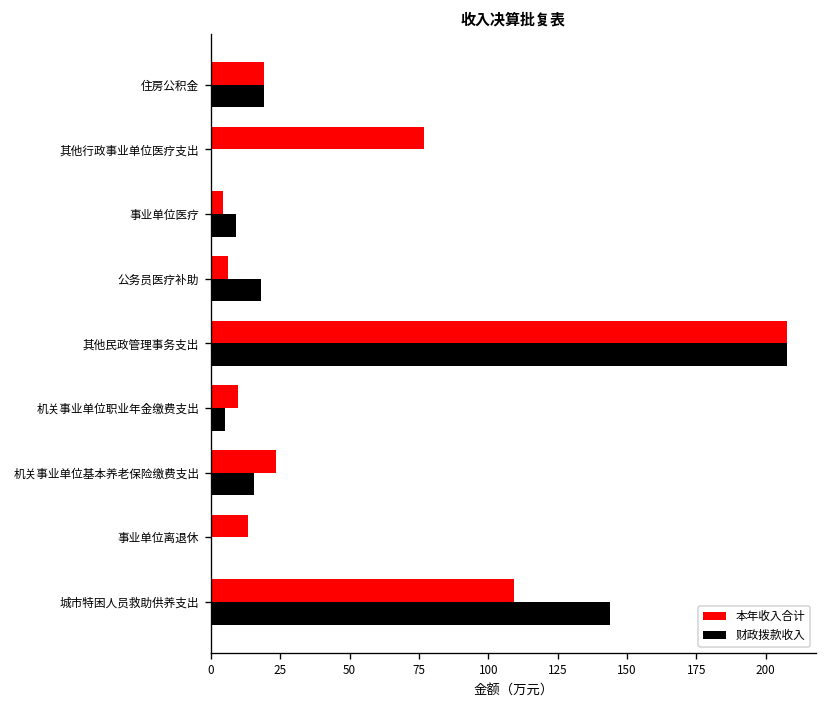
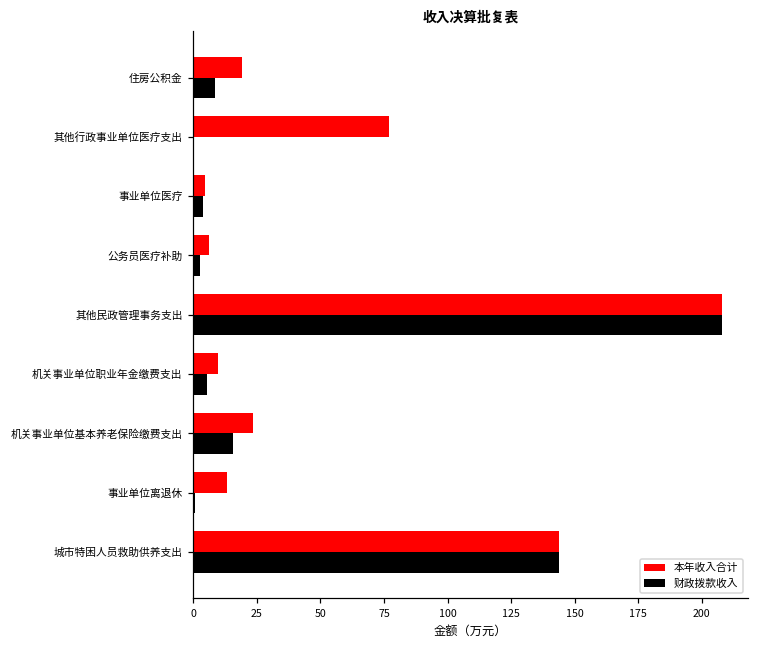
  {
    "本年收入合计": {
      "住房公积金": 19,
      "其他行政事业单位医疗支出": 77,
      "事业单位医疗": 4,
      "公务员医疗补助": 6,
      "其他民政管理事务支出": 208,
      "机关事业单位职业年金缴费支出": 10,
      "机关事业单位基本养老保险缴费支出": 24,
      "事业单位离退休": 13,
-     "城市特困人员救助供养支出": 109
+     "城市特困人员救助供养支出": 144
    },
    "财政拨款收入": {
-     "住房公积金": 19,
-     "事业单位医疗": 9,
-     "公务员医疗补助": 18,
+     "住房公积金": 9,
+     "事业单位医疗": 4,
+     "公务员医疗补助": 3,
      "其他民政管理事务支出": 208,
      "机关事业单位职业年金缴费支出": 5,
      "机关事业单位基本养老保险缴费支出": 15,
      "城市特困人员救助供养支出": 144
    }
  }
